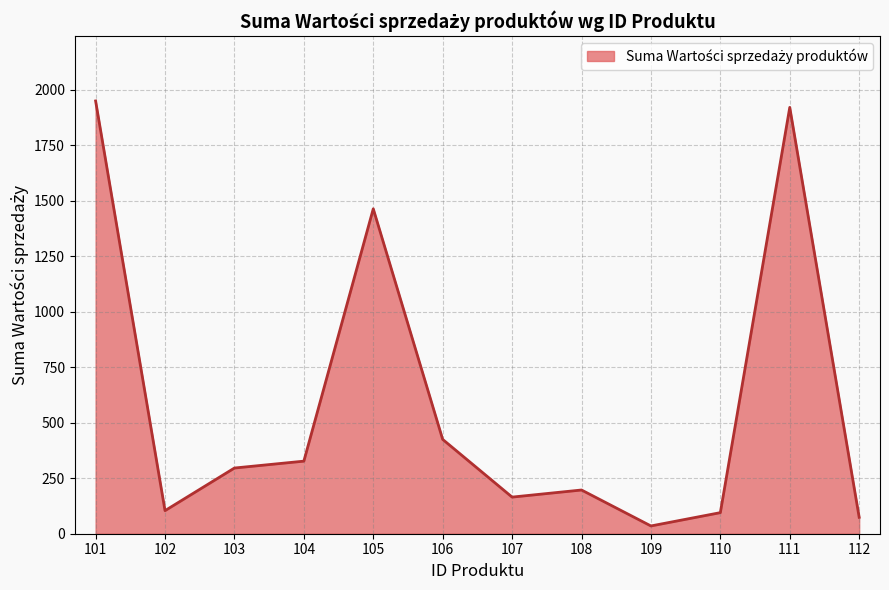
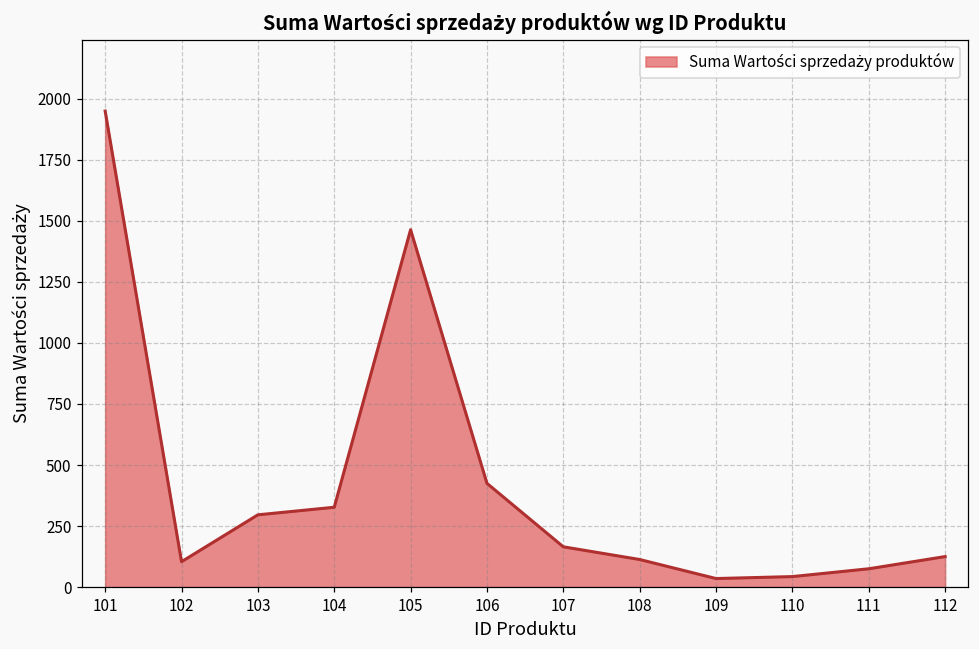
  {
    "101": 1950,
    "102": 100,
    "103": 300,
    "104": 330,
    "105": 1460,
    "106": 430,
    "107": 170,
-   "108": 200,
+   "108": 110,
    "109": 40,
-   "110": 100,
-   "111": 1920,
-   "112": 70
+   "110": 40,
+   "111": 80,
+   "112": 130
  }
